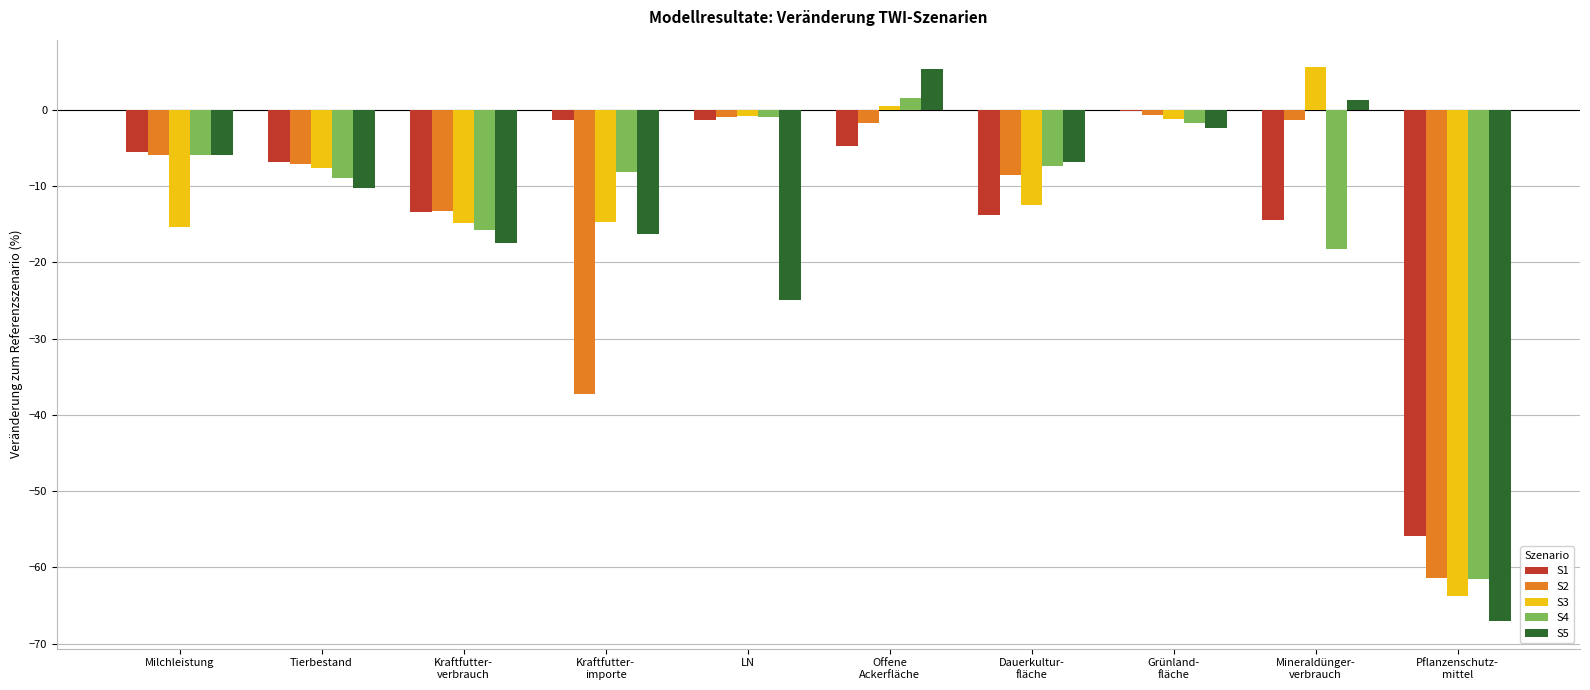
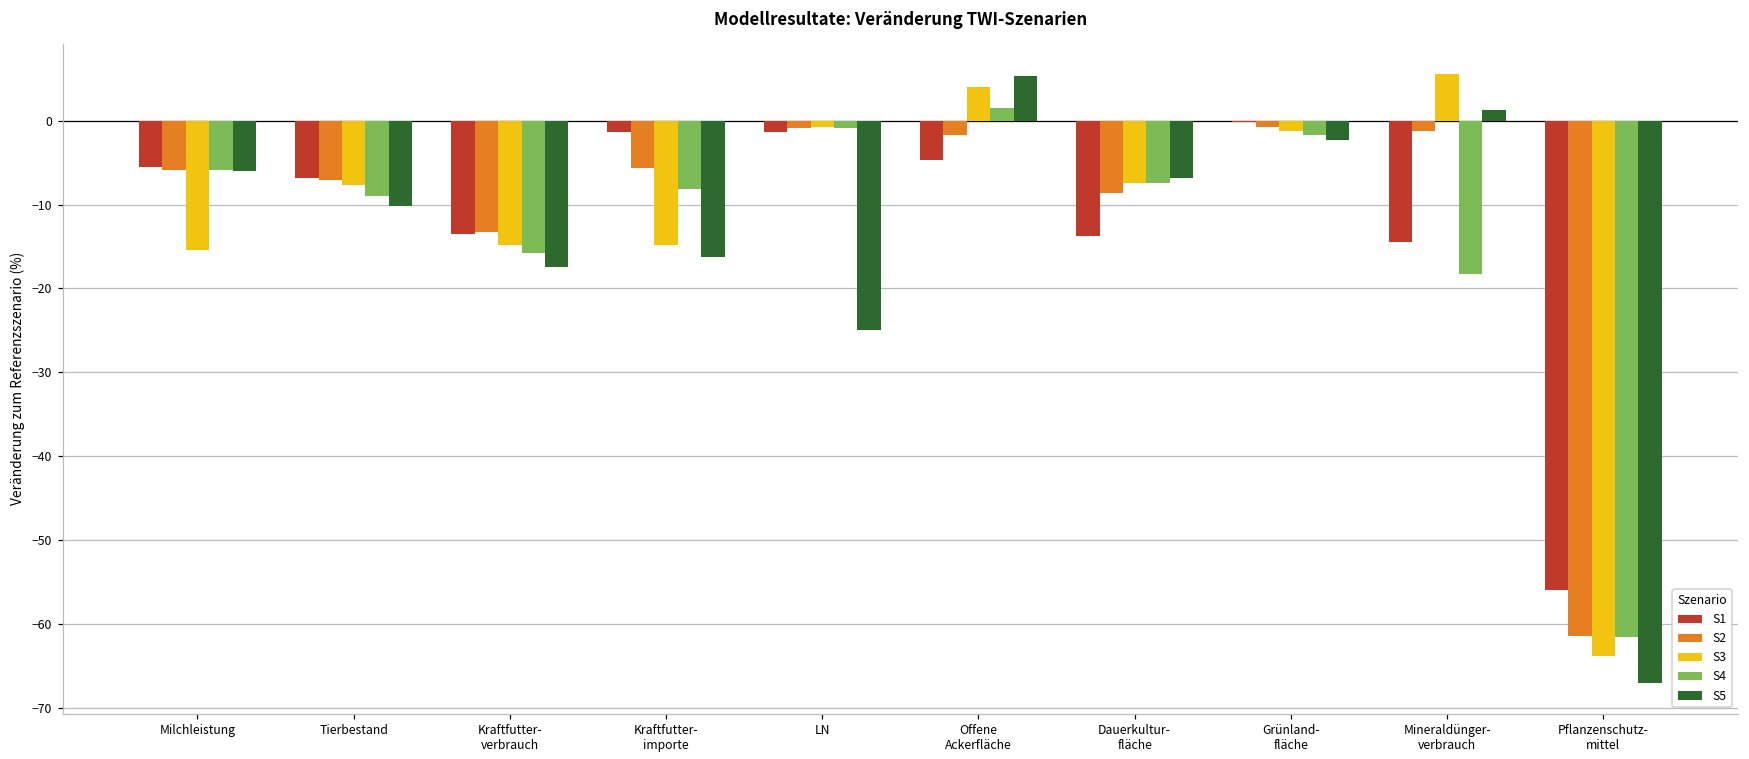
  {
    "S1": {
      "Milchleistung": -6,
      "Tierbestand": -7,
      "Kraftfutter- verbrauch": -13,
      "Kraftfutter- importe": -1,
      "LN": -1,
      "Offene Ackerfläche": -5,
      "Dauerkultur- fläche": -14,
      "Mineraldünger- verbrauch": -14,
      "Pflanzenschutz- mittel": -56
    },
    "S2": {
      "Milchleistung": -6,
      "Tierbestand": -7,
      "Kraftfutter- verbrauch": -13,
-     "Kraftfutter- importe": -37,
+     "Kraftfutter- importe": -6,
      "LN": -1,
      "Offene Ackerfläche": -2,
      "Dauerkultur- fläche": -9,
      "Grünland- fläche": -1,
      "Mineraldünger- verbrauch": -1,
      "Pflanzenschutz- mittel": -61
    },
    "S3": {
      "Milchleistung": -15,
      "Tierbestand": -8,
      "Kraftfutter- verbrauch": -15,
      "Kraftfutter- importe": -15,
      "LN": -1,
-     "Offene Ackerfläche": 0,
-     "Dauerkultur- fläche": -13,
+     "Offene Ackerfläche": 4,
+     "Dauerkultur- fläche": -7,
      "Grünland- fläche": -1,
      "Mineraldünger- verbrauch": 6,
      "Pflanzenschutz- mittel": -64
    },
    "S4": {
      "Milchleistung": -6,
      "Tierbestand": -9,
      "Kraftfutter- verbrauch": -16,
      "Kraftfutter- importe": -8,
      "LN": -1,
      "Offene Ackerfläche": 2,
      "Dauerkultur- fläche": -7,
      "Grünland- fläche": -2,
      "Mineraldünger- verbrauch": -18,
      "Pflanzenschutz- mittel": -62
    },
    "S5": {
      "Milchleistung": -6,
      "Tierbestand": -10,
      "Kraftfutter- verbrauch": -17,
      "Kraftfutter- importe": -16,
      "LN": -25,
      "Offene Ackerfläche": 5,
      "Dauerkultur- fläche": -7,
      "Grünland- fläche": -2,
      "Mineraldünger- verbrauch": 1,
      "Pflanzenschutz- mittel": -67
    }
  }
